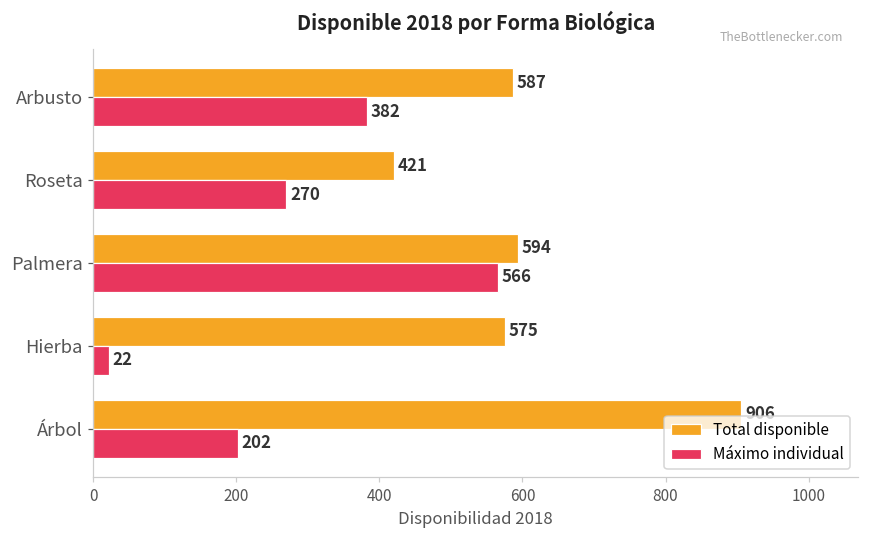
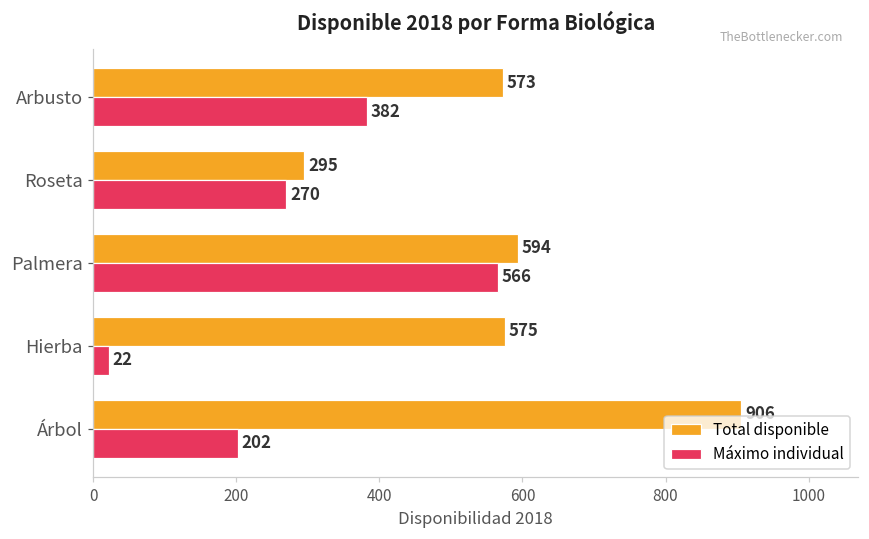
  {
    "Total disponible": {
-     "Arbusto": 587,
-     "Roseta": 421,
+     "Arbusto": 573,
+     "Roseta": 295,
      "Palmera": 594,
      "Hierba": 575
    },
    "Máximo individual": {
      "Arbusto": 382,
      "Roseta": 270,
      "Palmera": 566,
      "Hierba": 22,
      "Árbol": 202
    }
  }
